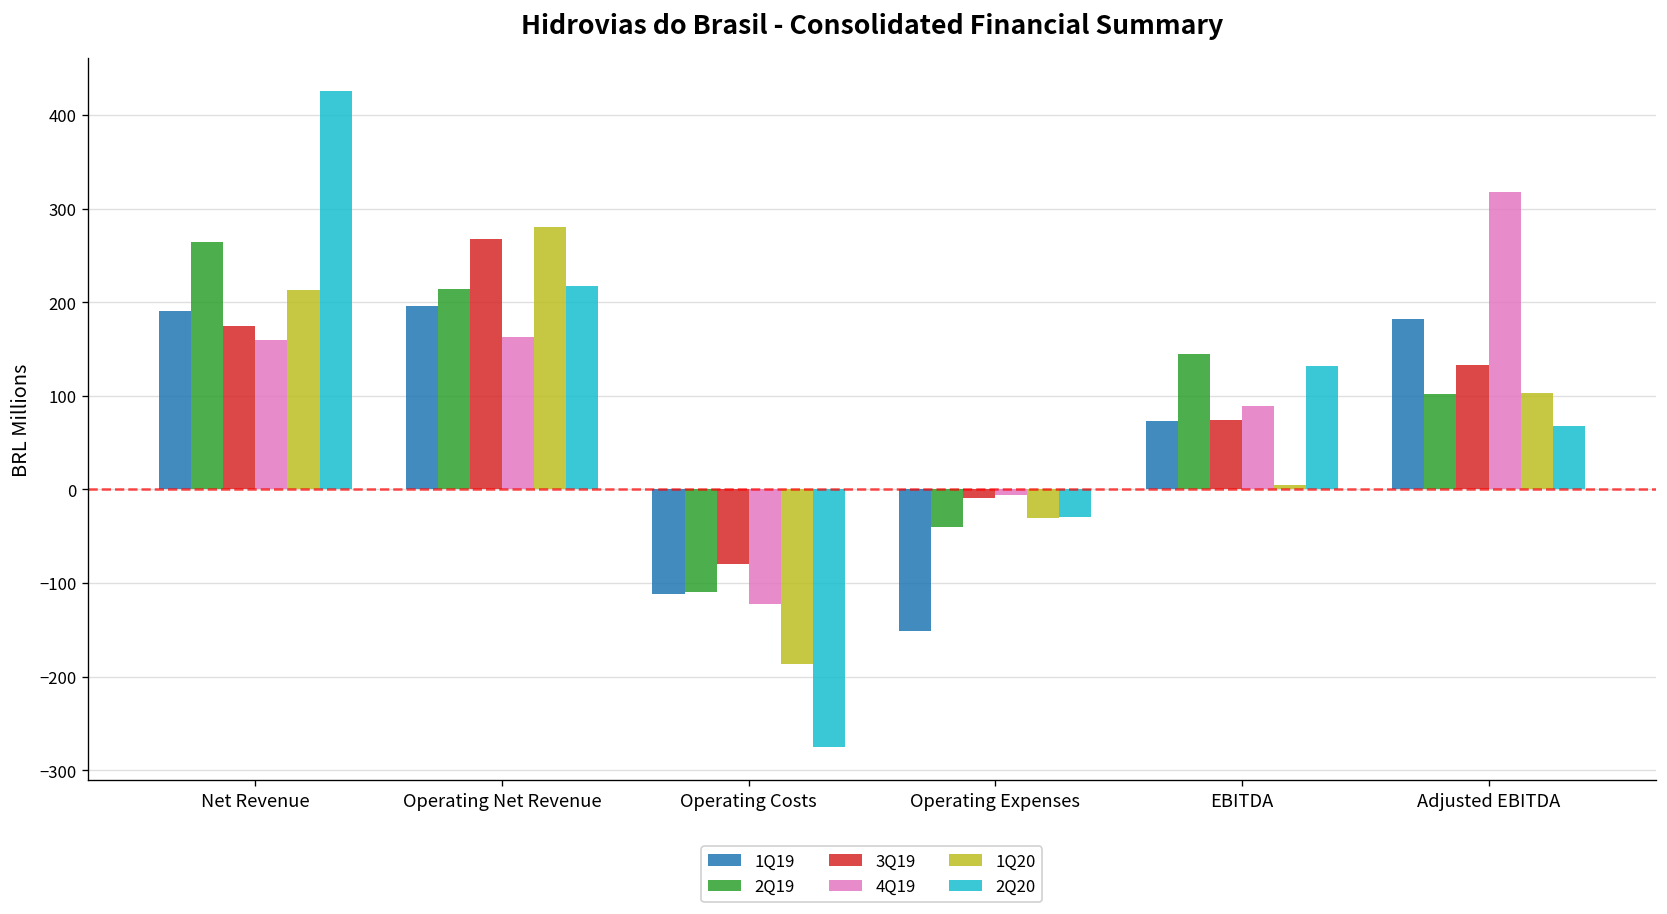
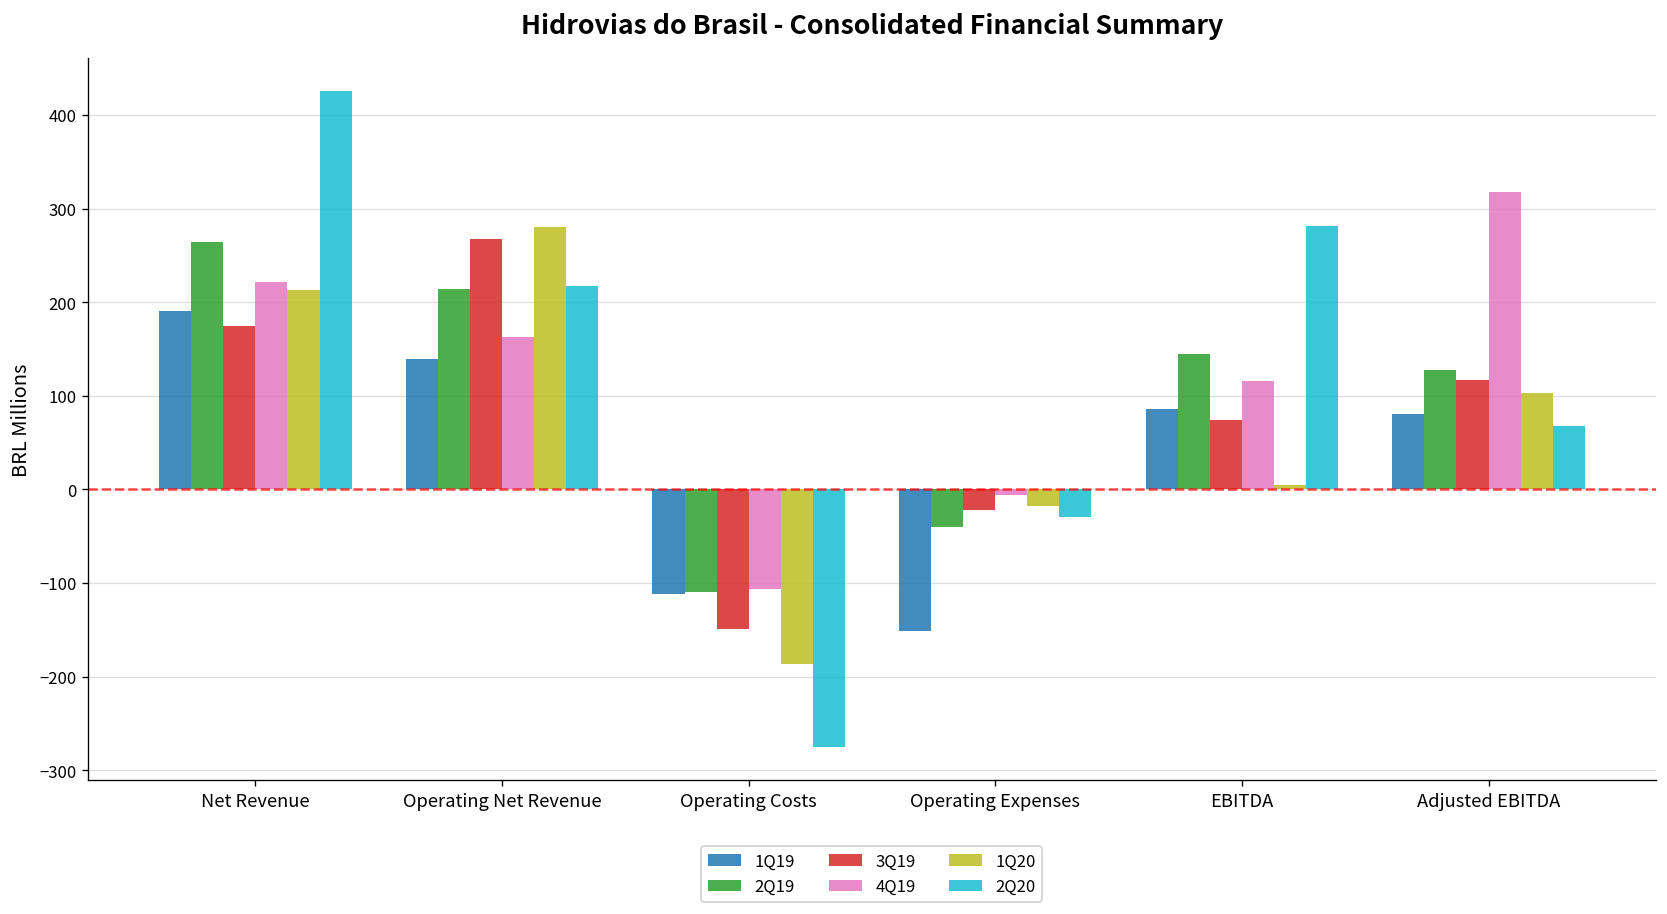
  {
    "1Q19": {
      "Net Revenue": 190,
-     "Operating Net Revenue": 200,
+     "Operating Net Revenue": 140,
      "Operating Costs": -110,
      "Operating Expenses": -150,
-     "EBITDA": 70,
-     "Adjusted EBITDA": 180
+     "EBITDA": 90,
+     "Adjusted EBITDA": 80
    },
    "2Q19": {
      "Net Revenue": 260,
      "Operating Net Revenue": 210,
      "Operating Costs": -110,
      "Operating Expenses": -40,
      "EBITDA": 140,
-     "Adjusted EBITDA": 100
+     "Adjusted EBITDA": 130
    },
    "3Q19": {
      "Net Revenue": 180,
      "Operating Net Revenue": 270,
-     "Operating Costs": -80,
-     "Operating Expenses": -10,
+     "Operating Costs": -150,
+     "Operating Expenses": -20,
      "EBITDA": 70,
-     "Adjusted EBITDA": 130
+     "Adjusted EBITDA": 120
    },
    "4Q19": {
-     "Net Revenue": 160,
+     "Net Revenue": 220,
      "Operating Net Revenue": 160,
-     "Operating Costs": -120,
+     "Operating Costs": -110,
      "Operating Expenses": -10,
-     "EBITDA": 90,
+     "EBITDA": 120,
      "Adjusted EBITDA": 320
    },
    "1Q20": {
      "Net Revenue": 210,
      "Operating Net Revenue": 280,
      "Operating Costs": -190,
-     "Operating Expenses": -30,
+     "Operating Expenses": -20,
      "EBITDA": 0,
      "Adjusted EBITDA": 100
    },
    "2Q20": {
      "Net Revenue": 430,
      "Operating Net Revenue": 220,
      "Operating Costs": -280,
      "Operating Expenses": -30,
-     "EBITDA": 130,
+     "EBITDA": 280,
      "Adjusted EBITDA": 70
    }
  }
